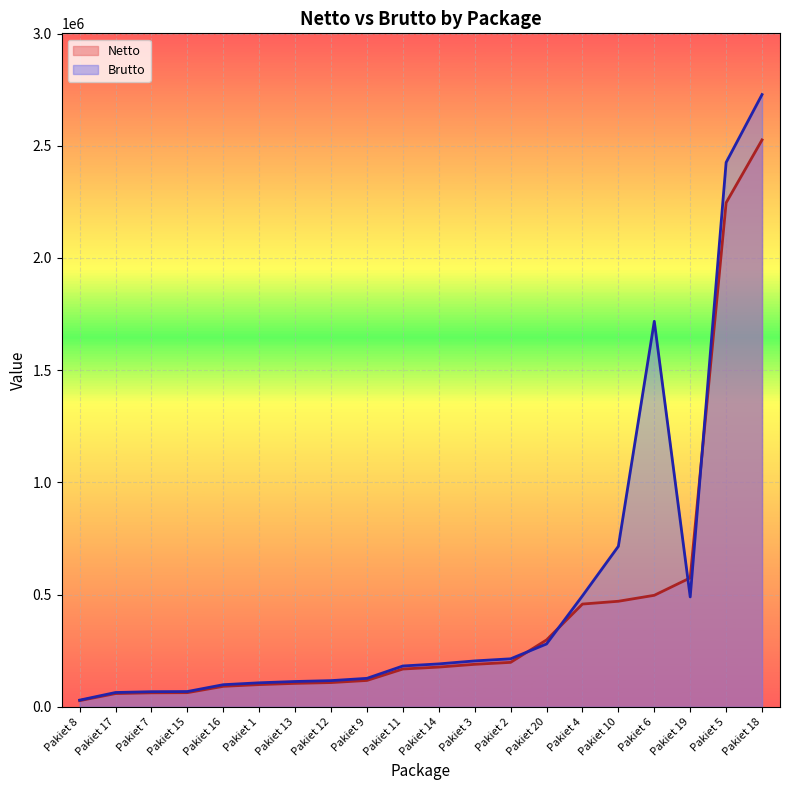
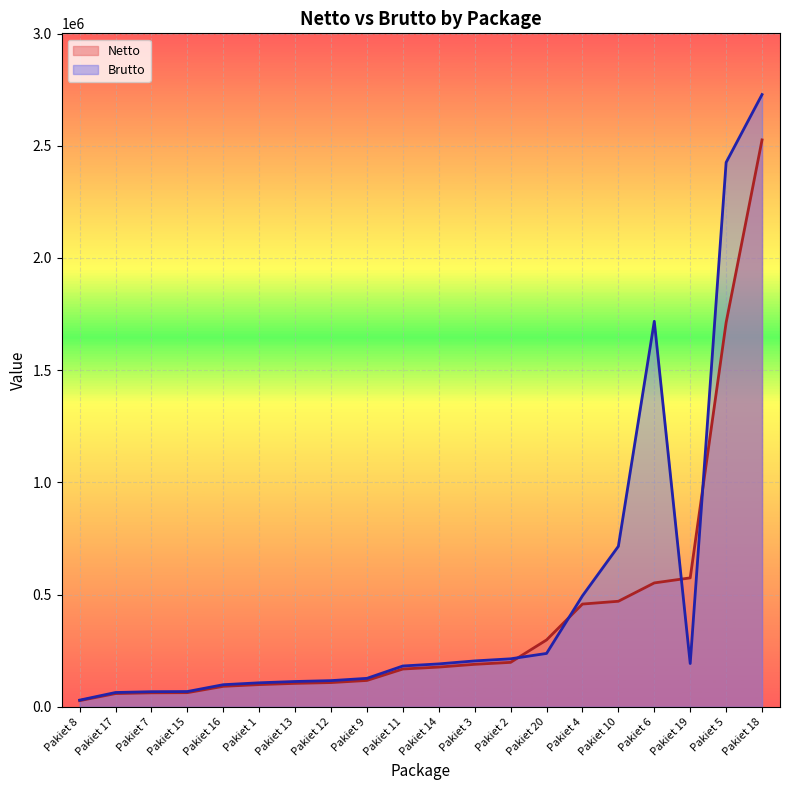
  {
    "Netto": {
      "Pakiet 11": 170000,
      "Pakiet 14": 180000,
      "Pakiet 3": 190000,
      "Pakiet 2": 200000,
      "Pakiet 20": 300000,
      "Pakiet 4": 460000,
      "Pakiet 10": 470000,
-     "Pakiet 6": 500000,
+     "Pakiet 6": 550000,
      "Pakiet 19": 570000,
-     "Pakiet 5": 2250000,
+     "Pakiet 5": 1710000,
      "Pakiet 18": 2530000
    },
    "Brutto": {
      "Pakiet 11": 180000,
      "Pakiet 14": 190000,
      "Pakiet 3": 200000,
      "Pakiet 2": 210000,
-     "Pakiet 20": 280000,
+     "Pakiet 20": 240000,
      "Pakiet 4": 490000,
      "Pakiet 10": 720000,
      "Pakiet 6": 1720000,
-     "Pakiet 19": 490000,
+     "Pakiet 19": 190000,
      "Pakiet 5": 2430000,
      "Pakiet 18": 2730000
    }
  }
